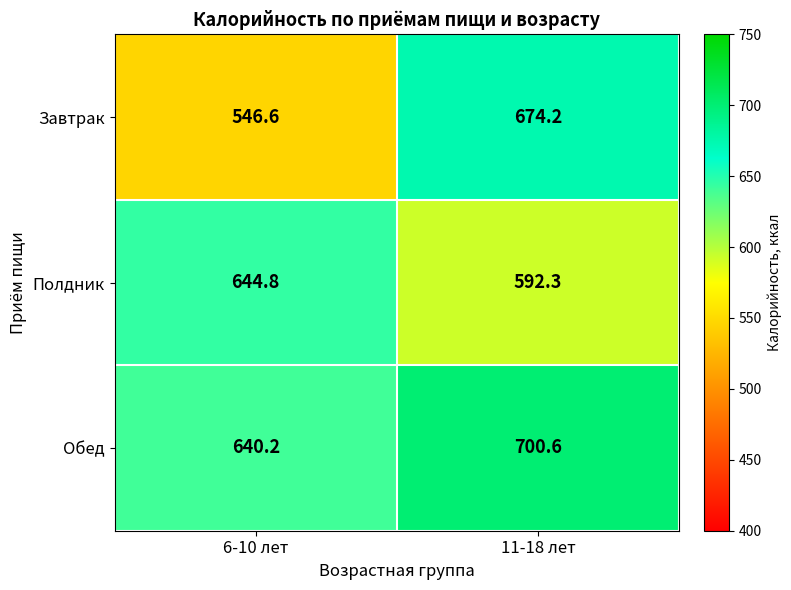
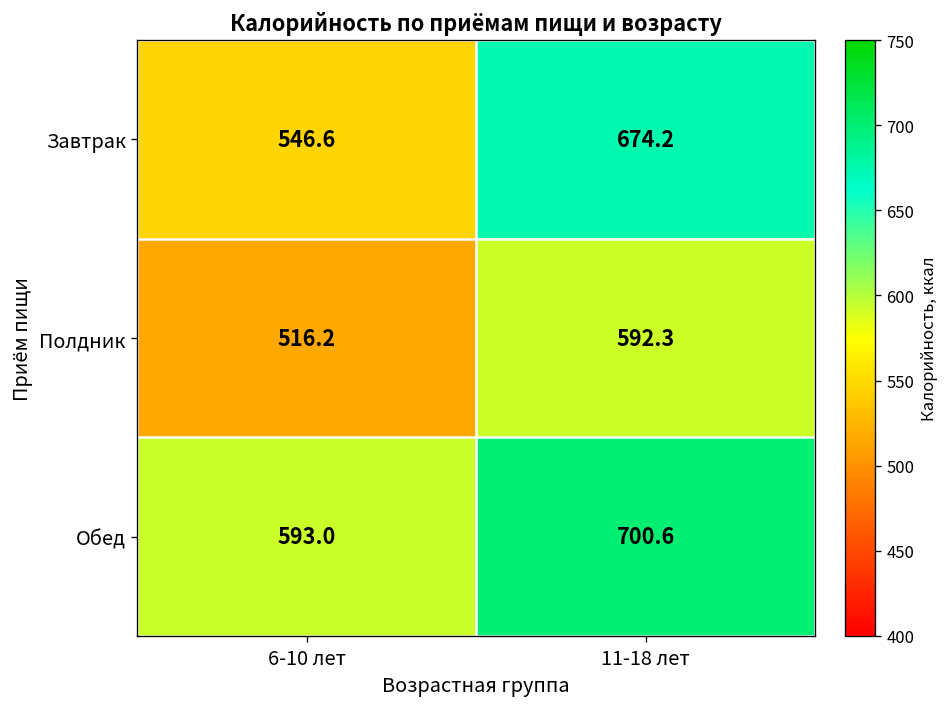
  {
    "Завтрак": {
      "6-10 лет": 546.6,
      "11-18 лет": 674.2
    },
    "Полдник": {
-     "6-10 лет": 644.8,
+     "6-10 лет": 516.2,
      "11-18 лет": 592.3
    },
    "Обед": {
-     "6-10 лет": 640.2,
+     "6-10 лет": 593.0,
      "11-18 лет": 700.6
    }
  }
